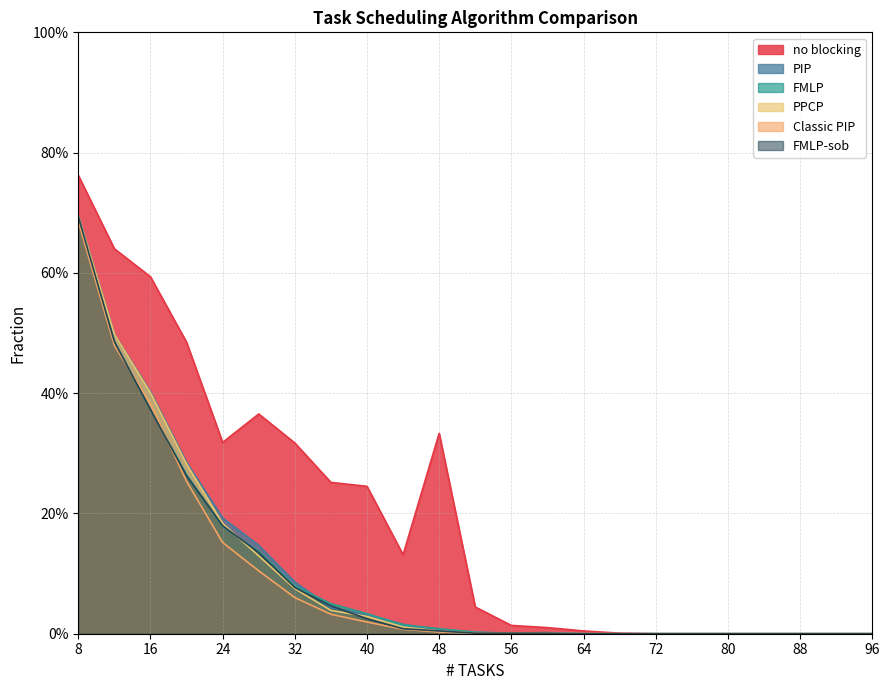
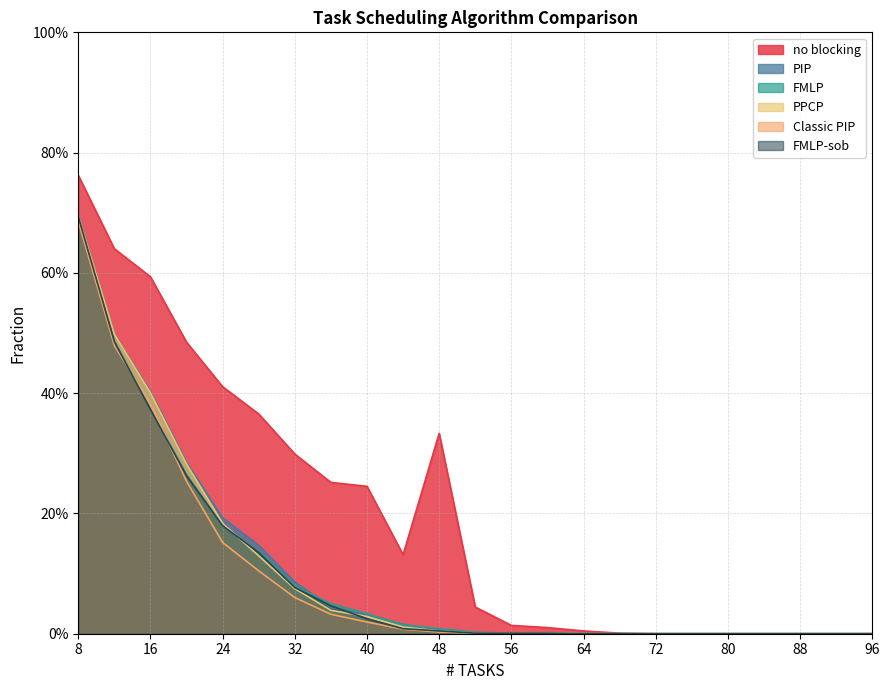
  {
    "no blocking": {
      "8": "76%",
      "16": "59%",
-     "24": "32%",
-     "32": "32%",
+     "24": "41%",
+     "32": "30%",
      "40": "25%",
      "48": "33%",
      "56": "1%",
      "64": "0%"
    }
  }
